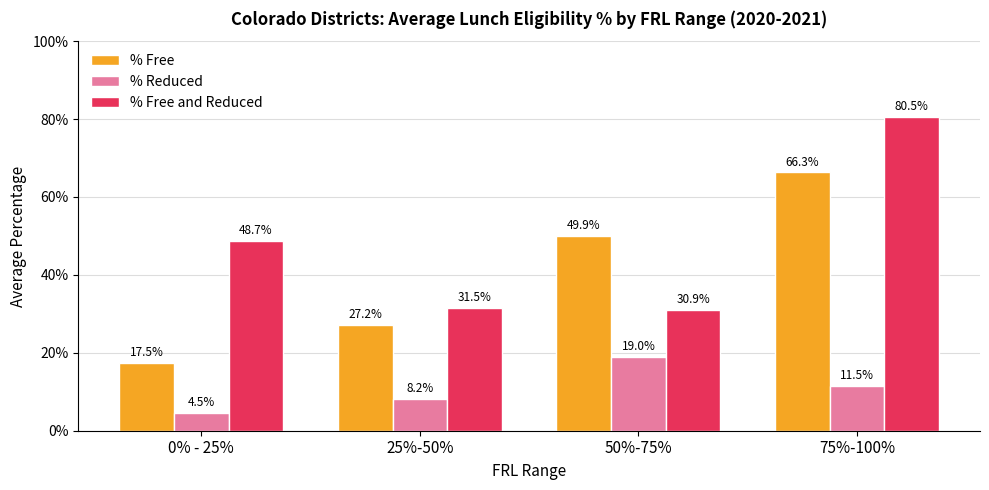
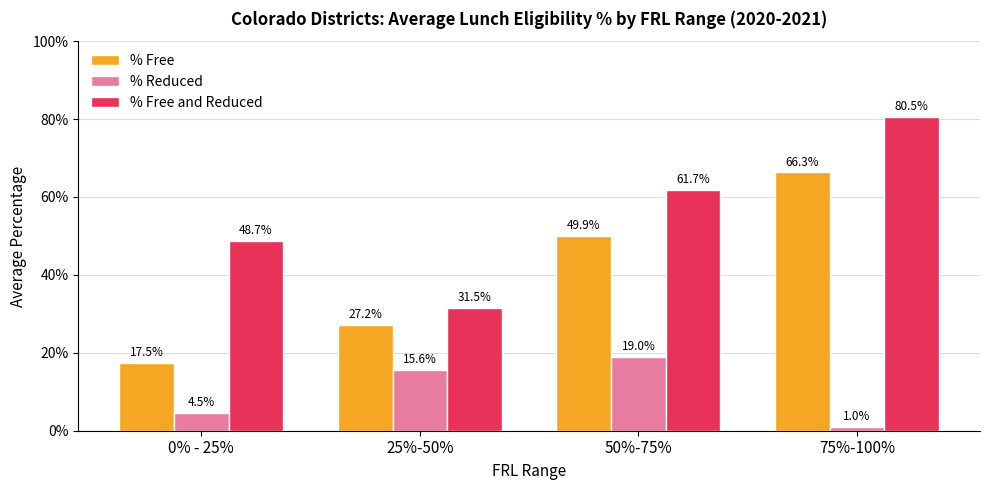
  {
    "% Free": {
      "0% - 25%": "17.5%",
      "25%-50%": "27.2%",
      "50%-75%": "49.9%",
      "75%-100%": "66.3%"
    },
    "% Reduced": {
      "0% - 25%": "4.5%",
-     "25%-50%": "8.2%",
+     "25%-50%": "15.6%",
      "50%-75%": "19.0%",
-     "75%-100%": "11.5%"
+     "75%-100%": "1.0%"
    },
    "% Free and Reduced": {
      "0% - 25%": "48.7%",
      "25%-50%": "31.5%",
-     "50%-75%": "30.9%",
+     "50%-75%": "61.7%",
      "75%-100%": "80.5%"
    }
  }
